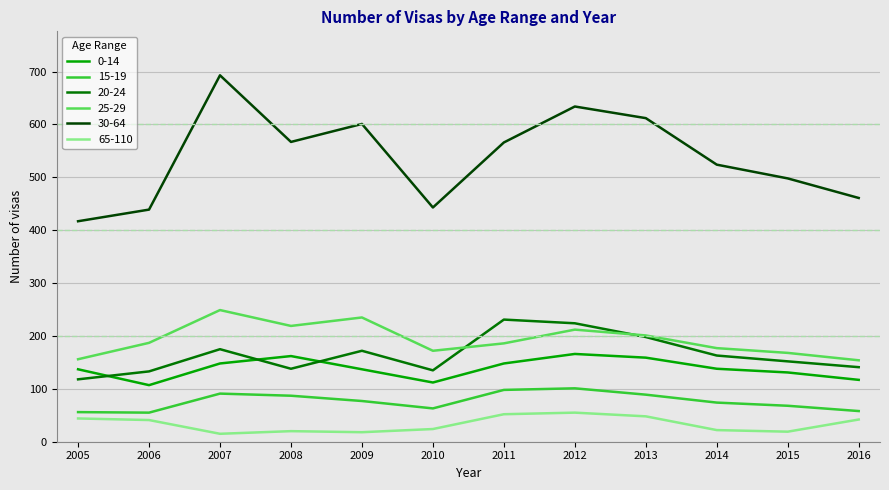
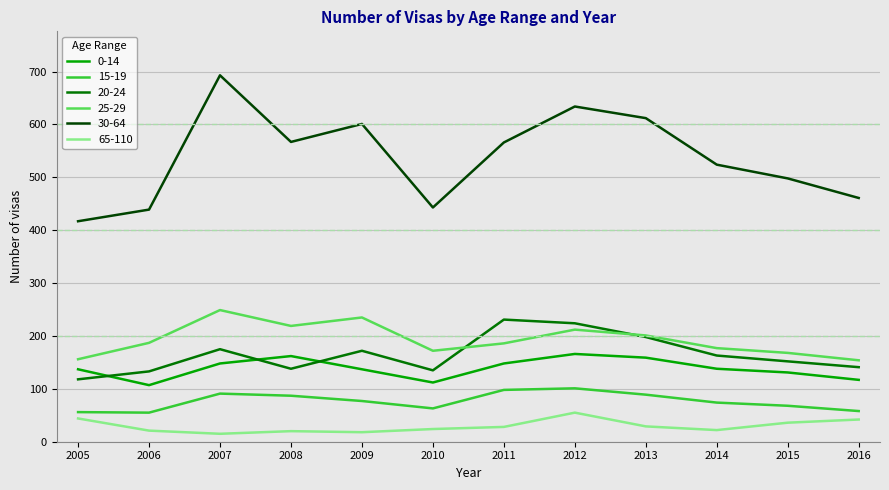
  {
    "65-110": {
      "2005": 40,
-     "2006": 40,
+     "2006": 20,
      "2007": 20,
      "2008": 20,
      "2009": 20,
      "2010": 20,
-     "2011": 50,
+     "2011": 30,
      "2012": 60,
-     "2013": 50,
+     "2013": 30,
      "2014": 20,
-     "2015": 20,
+     "2015": 40,
      "2016": 40
    }
  }
